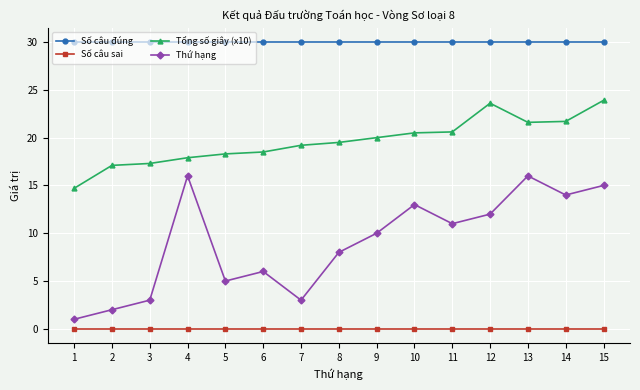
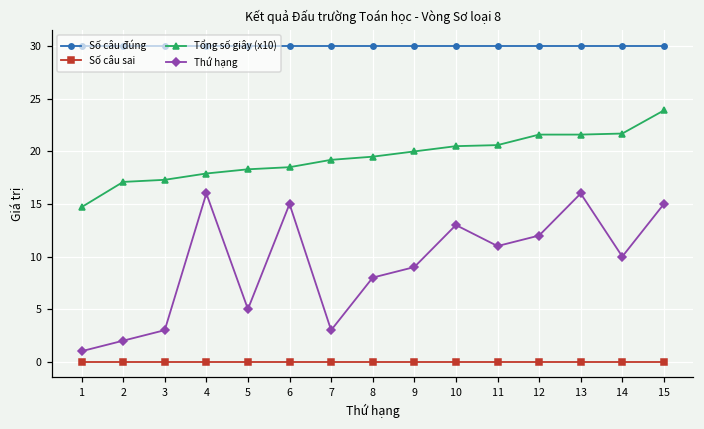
  {
    "Số câu đúng": {
      "6": 30,
      "7": 30,
      "8": 30,
      "9": 30,
      "10": 30,
      "11": 30,
      "12": 30,
      "13": 30,
      "14": 30,
      "15": 30
    },
    "Số câu sai": {
      "1": 0,
      "2": 0,
      "3": 0,
      "4": 0,
      "5": 0,
      "6": 0,
      "7": 0,
      "8": 0,
      "9": 0,
      "10": 0,
      "11": 0,
      "12": 0,
      "13": 0,
      "14": 0,
      "15": 0
    },
    "Tổng số giây (x10)": {
      "1": 15,
      "2": 17,
      "3": 17,
      "4": 18,
      "5": 18,
      "6": 19,
      "7": 19,
      "8": 20,
      "9": 20,
      "10": 21,
      "11": 21,
-     "12": 24,
+     "12": 22,
      "13": 22,
      "14": 22,
      "15": 24
    },
    "Thứ hạng": {
      "1": 1,
      "2": 2,
      "3": 3,
      "4": 16,
      "5": 5,
-     "6": 6,
+     "6": 15,
      "7": 3,
      "8": 8,
-     "9": 10,
+     "9": 9,
      "10": 13,
      "11": 11,
      "12": 12,
      "13": 16,
-     "14": 14,
+     "14": 10,
      "15": 15
    }
  }
